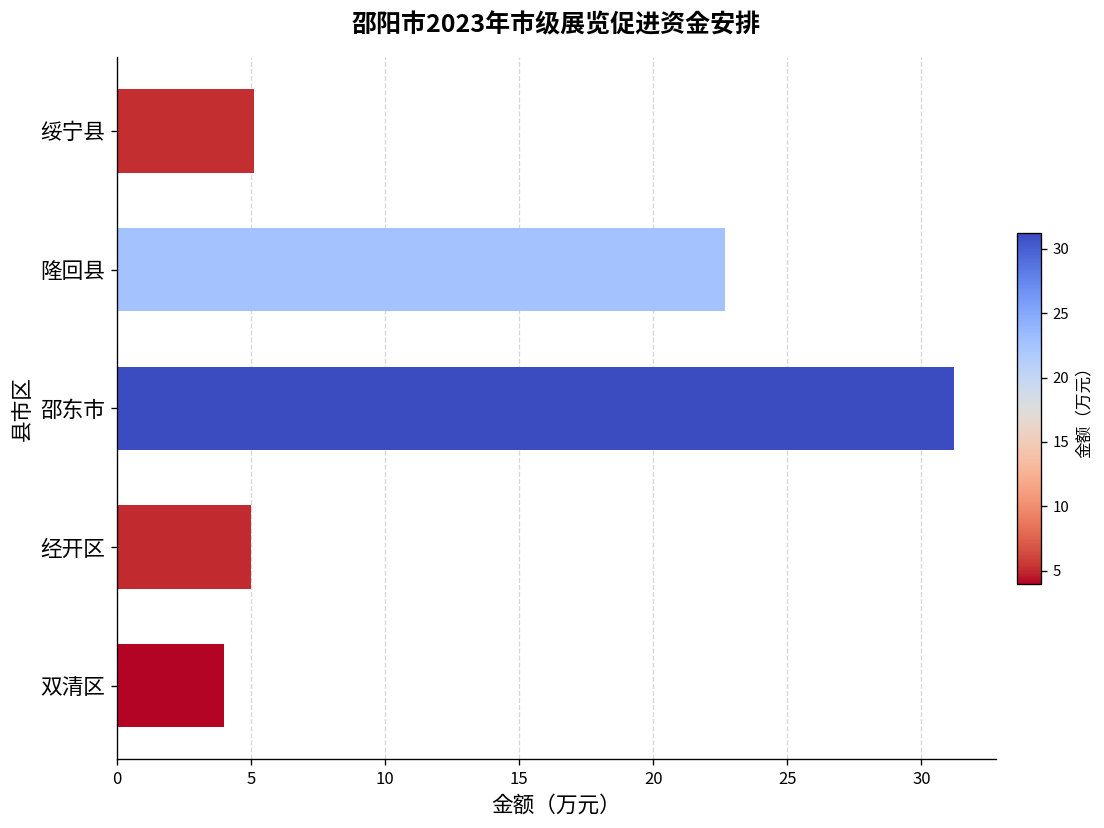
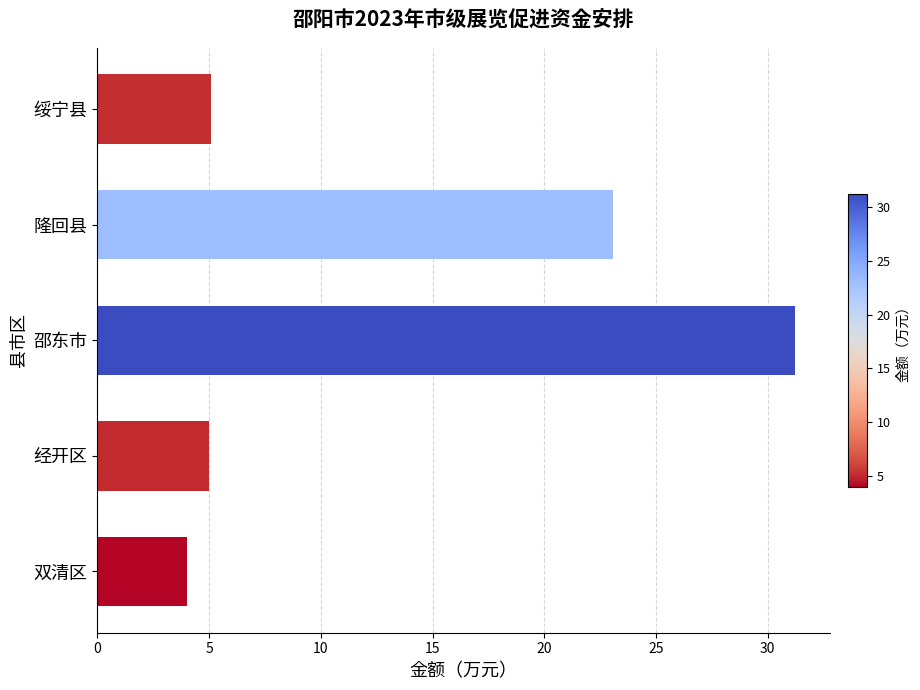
  {
    "绥宁县": 5.1,
-   "隆回县": 22.7,
+   "隆回县": 23.1,
    "邵东市": 31.2,
    "经开区": 5.0,
    "双清区": 4.0
  }
